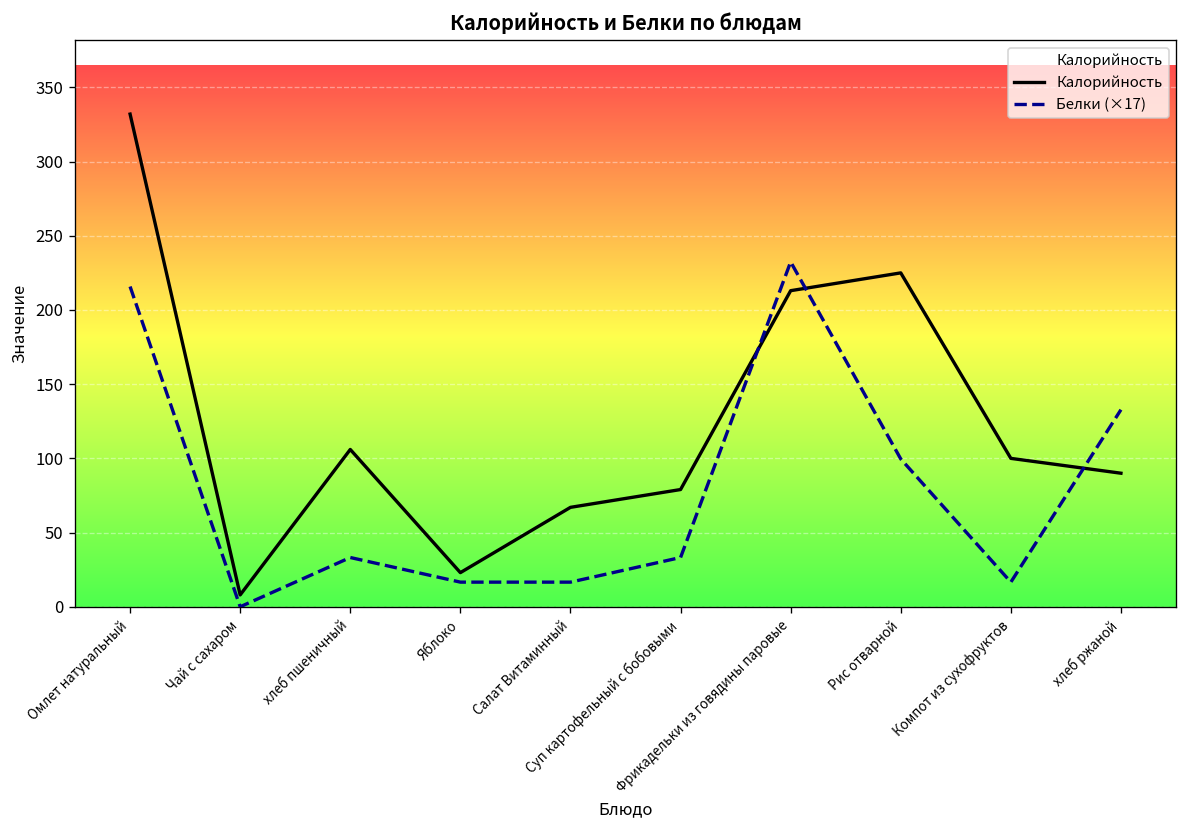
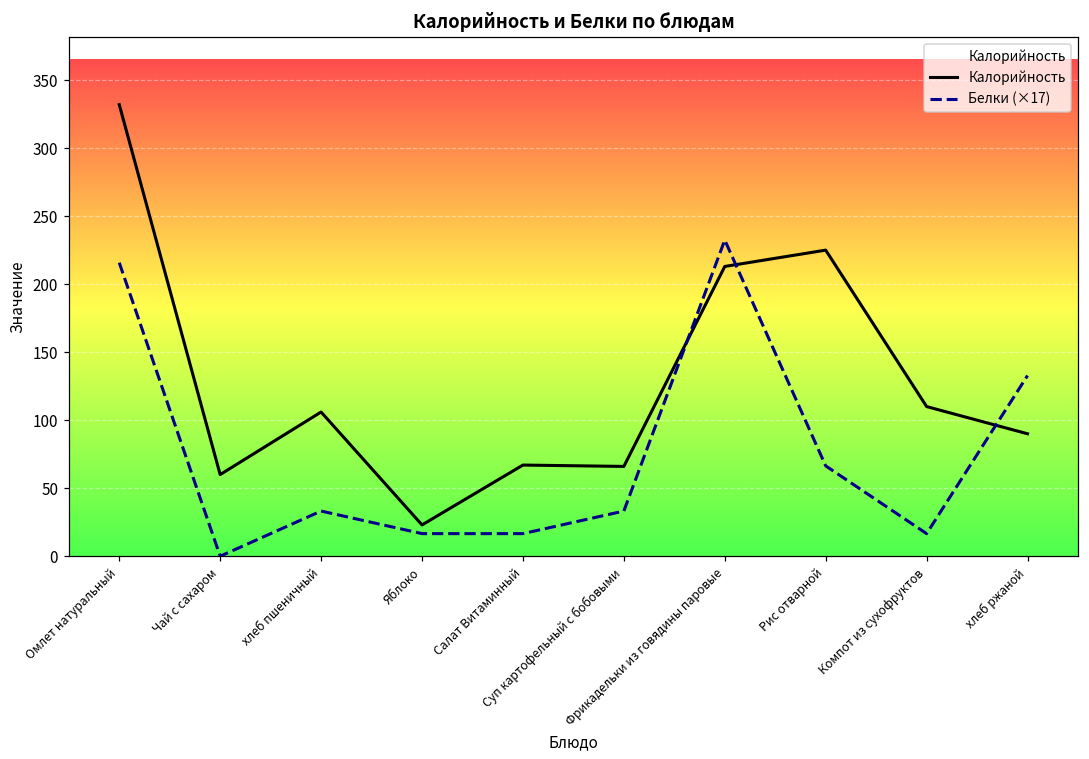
  {
    "Калорийность": {
      "Омлет натуральный": 332,
-     "Чай с сахаром": 8,
+     "Чай с сахаром": 60,
      "хлеб пшеничный": 106,
      "Яблоко": 23,
      "Салат Витаминный": 67,
-     "Суп картофельный с бобовыми": 79,
+     "Суп картофельный с бобовыми": 66,
      "Фрикадельки из говядины паровые": 213,
      "Рис отварной": 225,
-     "Компот из сухофруктов": 100,
+     "Компот из сухофруктов": 110,
      "хлеб ржаной": 90
    },
    "Белки (×17)": {
      "Омлет натуральный": 216,
      "Чай с сахаром": 0,
      "хлеб пшеничный": 33,
      "Яблоко": 17,
      "Салат Витаминный": 17,
      "Суп картофельный с бобовыми": 33,
      "Фрикадельки из говядины паровые": 232,
-     "Рис отварной": 100,
+     "Рис отварной": 66,
      "Компот из сухофруктов": 17,
      "хлеб ржаной": 133
    }
  }
